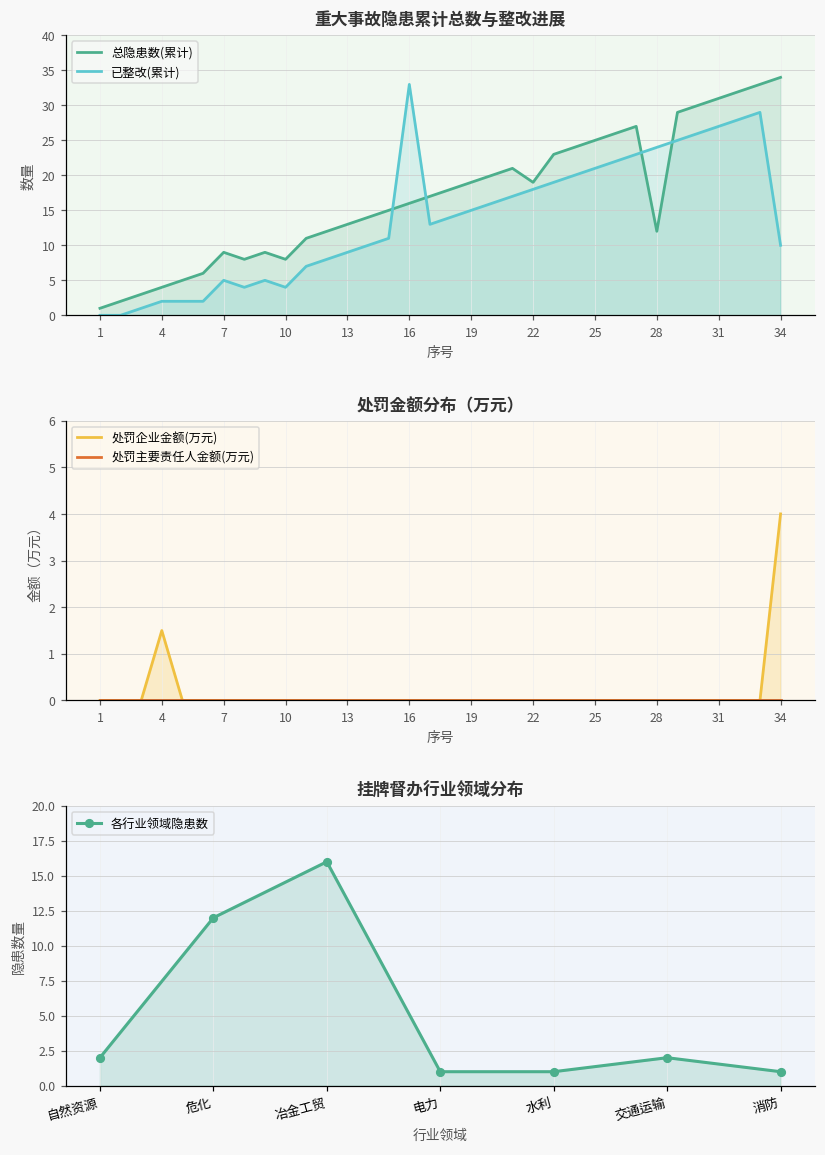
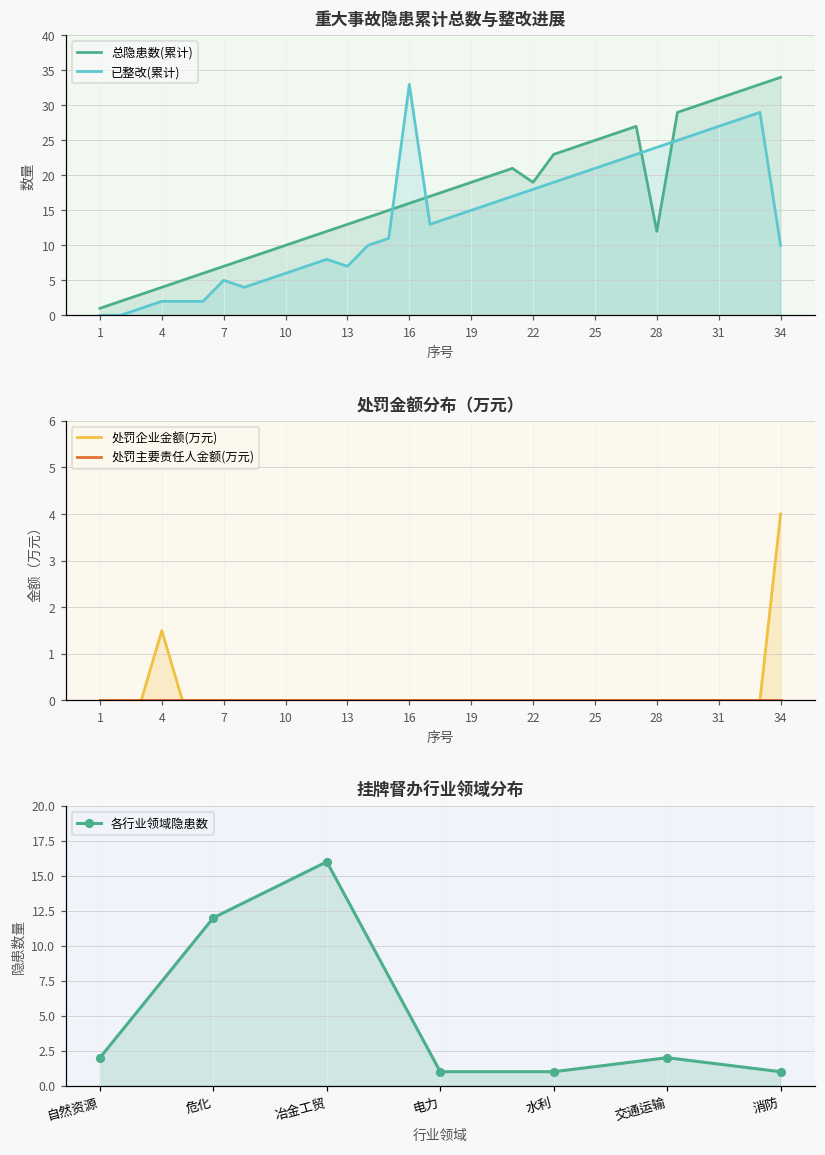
  {
    "重大事故隐患累计总数与整改进展": {
      "总隐患数(累计)": {
        "1": 1,
        "4": 4,
-       "7": 9,
-       "10": 8,
+       "7": 7,
+       "10": 10,
        "13": 13,
        "16": 16,
        "19": 19,
        "22": 19,
        "25": 25,
        "28": 12,
        "31": 31,
        "34": 34
      },
      "已整改(累计)": {
        "1": 0,
        "4": 2,
        "7": 5,
-       "10": 4,
-       "13": 9,
+       "10": 6,
+       "13": 7,
        "16": 33,
        "19": 15,
        "22": 18,
        "25": 21,
        "28": 24,
        "31": 27,
        "34": 10
      }
    },
    "处罚金额分布（万元）": {
      "处罚企业金额(万元)": {
        "4": 1.5,
        "34": 4.0
      },
      "处罚主要责任人金额(万元)": {
        "4": 0.0,
        "34": 0.0
      }
    },
    "挂牌督办行业领域分布": {
      "自然资源": 2.0,
      "危化": 12.0,
      "冶金工贸": 16.0,
      "电力": 1.0,
      "水利": 1.0,
      "交通运输": 2.0,
      "消防": 1.0
    }
  }
